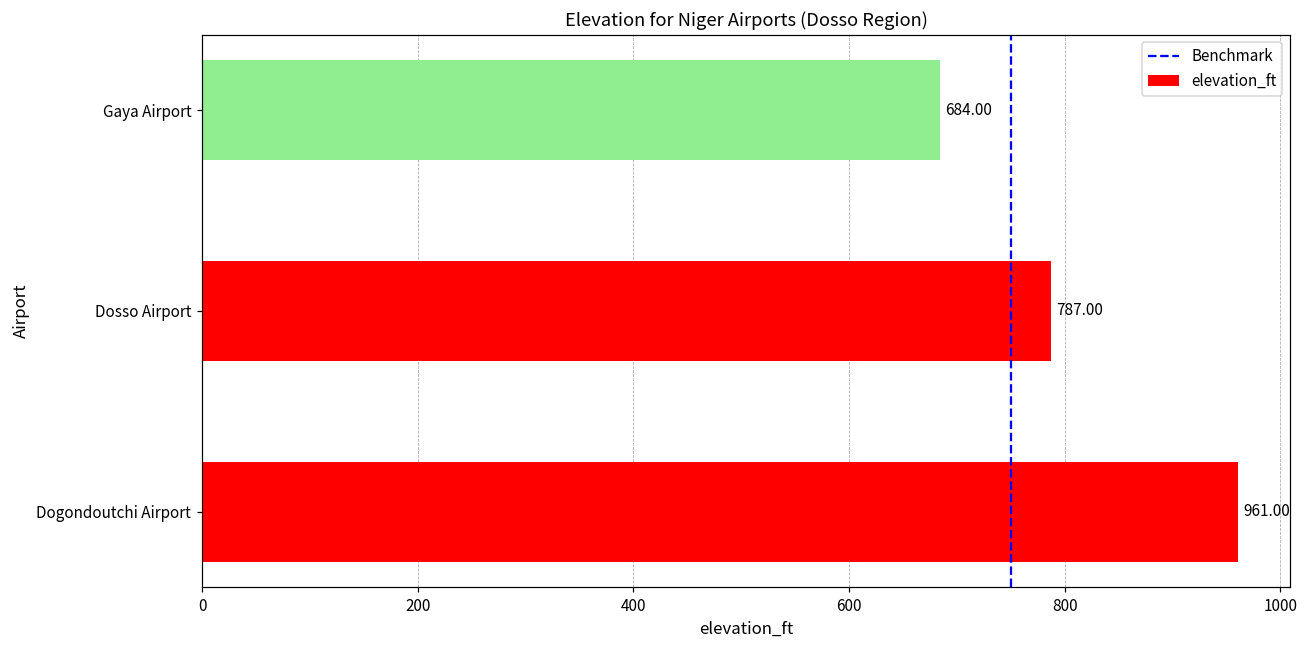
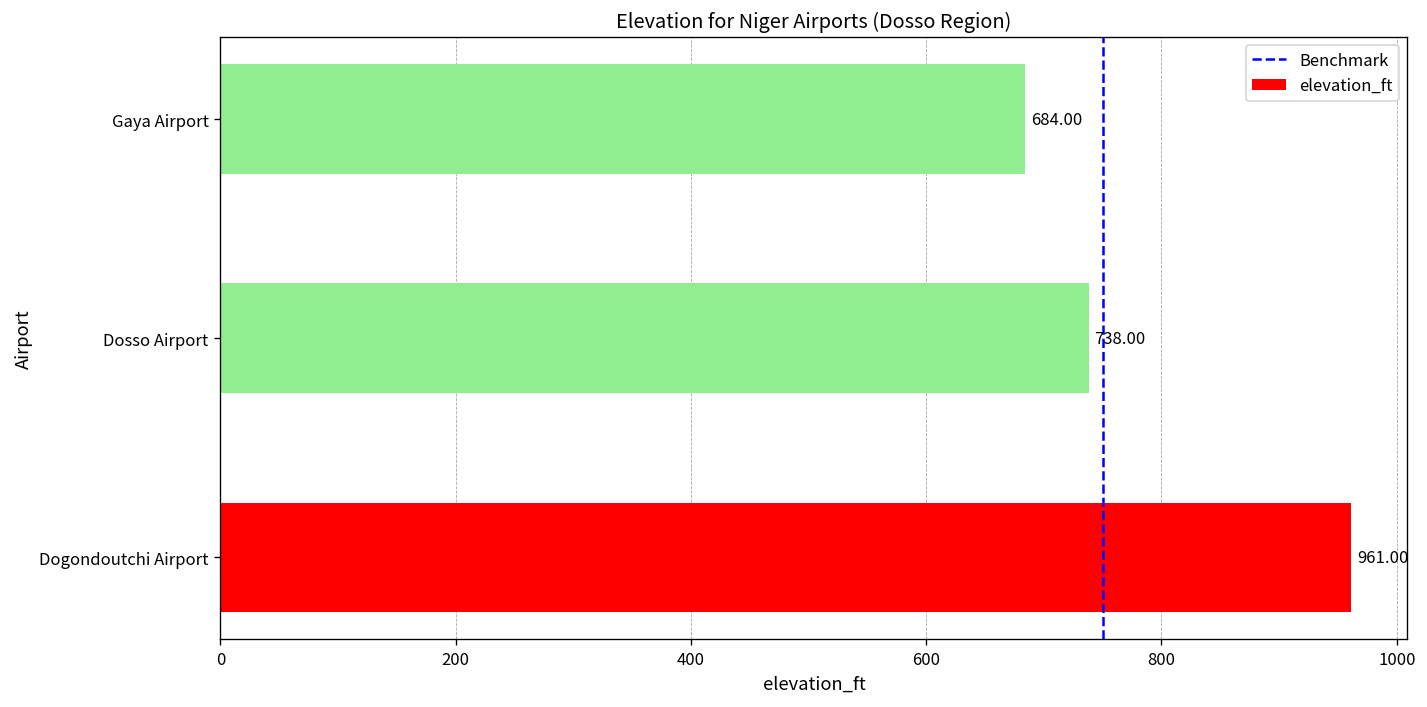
  {
    "Gaya Airport": 684.00,
-   "Dosso Airport": 787.00,
+   "Dosso Airport": 738.00,
    "Dogondoutchi Airport": 961.00
  }
